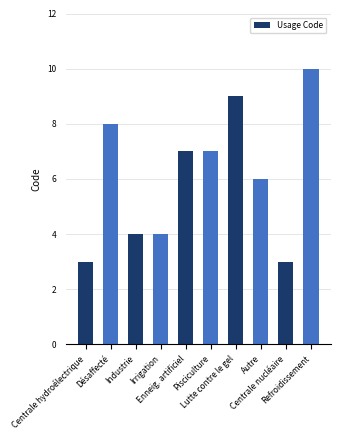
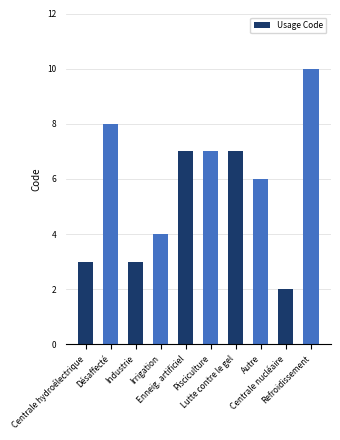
  {
    "Centrale hydroélectrique": 3,
    "Désaffecté": 8,
-   "Industrie": 4,
+   "Industrie": 3,
    "Irrigation": 4,
    "Enneig. artificiel": 7,
    "Pisciculture": 7,
-   "Lutte contre le gel": 9,
+   "Lutte contre le gel": 7,
    "Autre": 6,
-   "Centrale nucléaire": 3,
+   "Centrale nucléaire": 2,
    "Refroidissement": 10
  }
